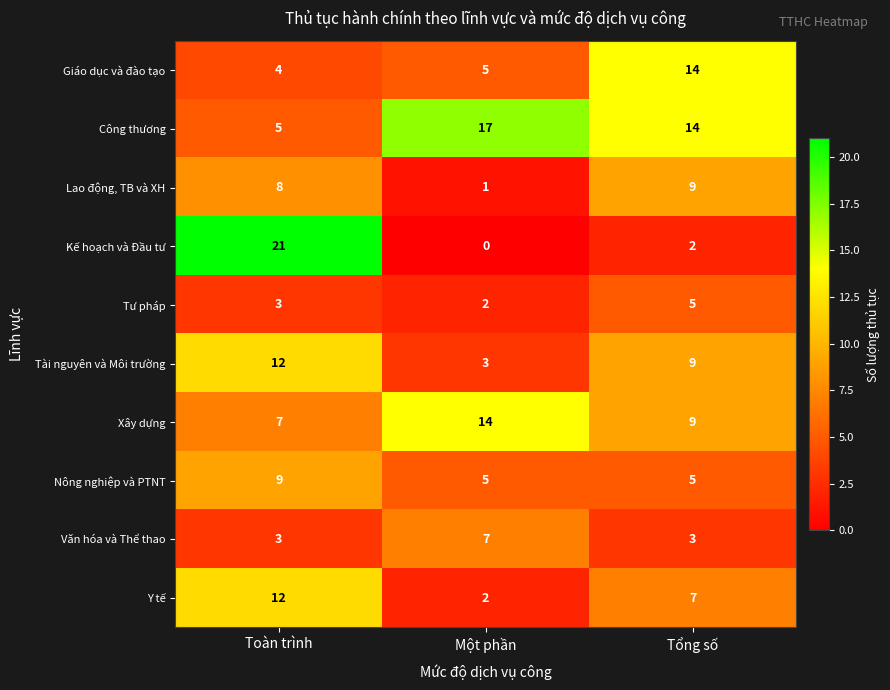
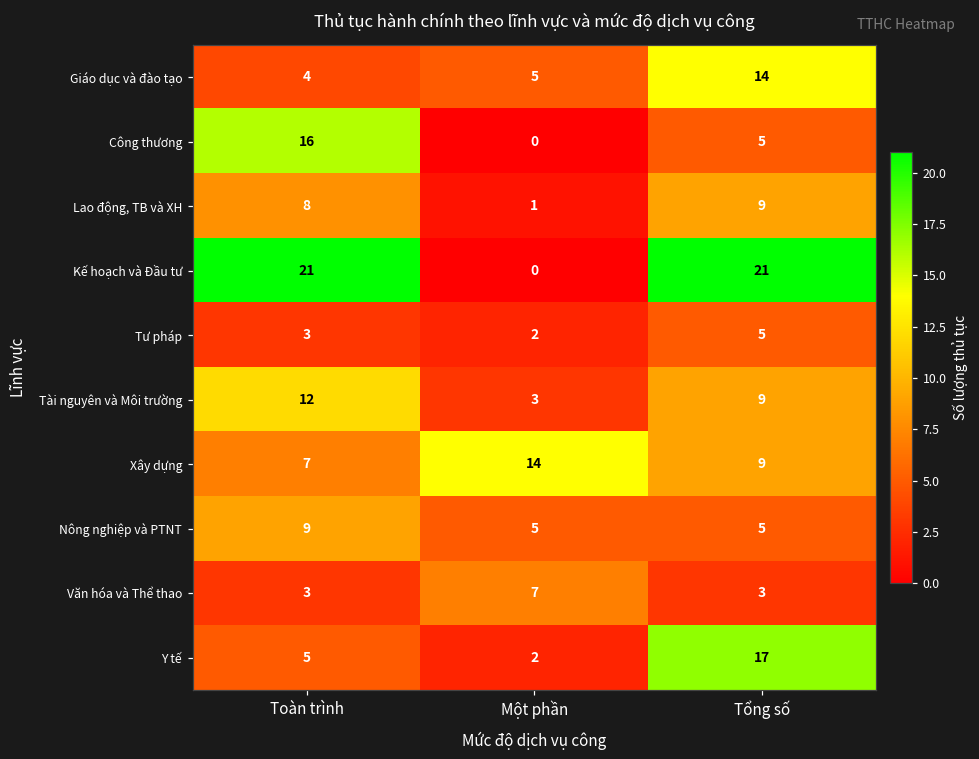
  {
    "Giáo dục và đào tạo": {
      "Toàn trình": 4,
      "Một phần": 5,
      "Tổng số": 14
    },
    "Công thương": {
-     "Toàn trình": 5,
-     "Một phần": 17,
-     "Tổng số": 14
+     "Toàn trình": 16,
+     "Một phần": 0,
+     "Tổng số": 5
    },
    "Lao động, TB và XH": {
      "Toàn trình": 8,
      "Một phần": 1,
      "Tổng số": 9
    },
    "Kế hoạch và Đầu tư": {
      "Toàn trình": 21,
      "Một phần": 0,
-     "Tổng số": 2
+     "Tổng số": 21
    },
    "Tư pháp": {
      "Toàn trình": 3,
      "Một phần": 2,
      "Tổng số": 5
    },
    "Tài nguyên và Môi trường": {
      "Toàn trình": 12,
      "Một phần": 3,
      "Tổng số": 9
    },
    "Xây dựng": {
      "Toàn trình": 7,
      "Một phần": 14,
      "Tổng số": 9
    },
    "Nông nghiệp và PTNT": {
      "Toàn trình": 9,
      "Một phần": 5,
      "Tổng số": 5
    },
    "Văn hóa và Thể thao": {
      "Toàn trình": 3,
      "Một phần": 7,
      "Tổng số": 3
    },
    "Y tế": {
-     "Toàn trình": 12,
+     "Toàn trình": 5,
      "Một phần": 2,
-     "Tổng số": 7
+     "Tổng số": 17
    }
  }
